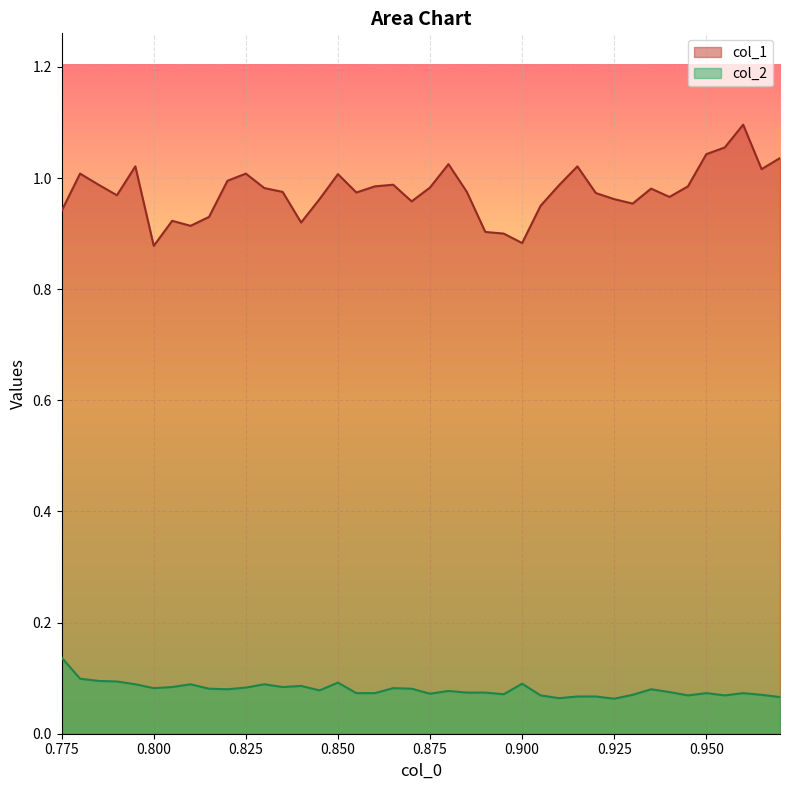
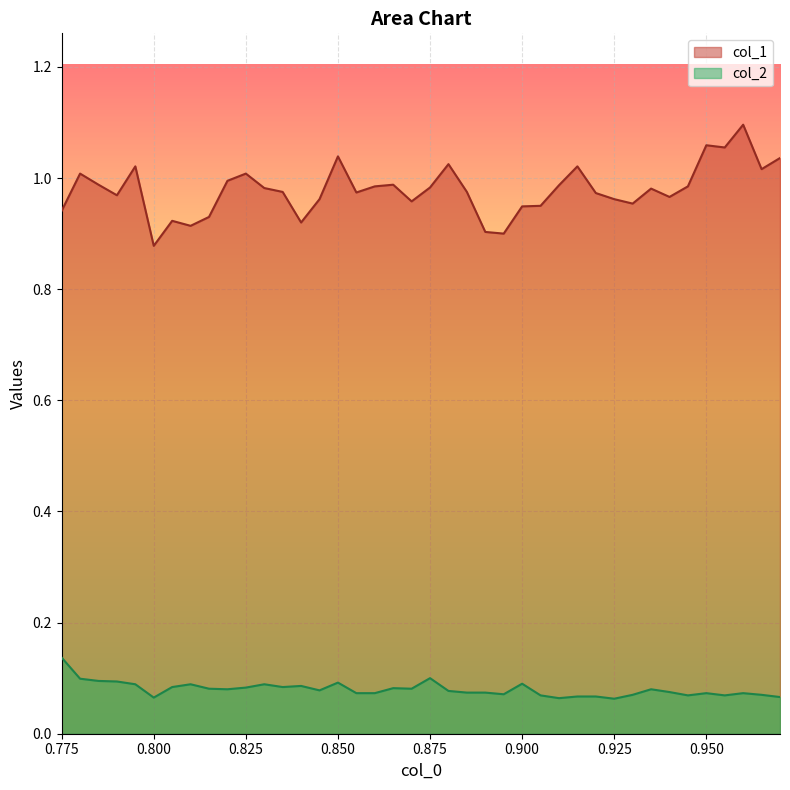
  {
    "col_1": {
      "0.775": 0.94,
      "0.800": 0.88,
      "0.825": 1.01,
-     "0.850": 1.01,
+     "0.850": 1.04,
      "0.875": 0.98,
-     "0.900": 0.88,
+     "0.900": 0.95,
      "0.925": 0.96,
-     "0.950": 1.04
+     "0.950": 1.06
    },
    "col_2": {
      "0.775": 0.14,
-     "0.800": 0.08,
+     "0.800": 0.07,
      "0.825": 0.08,
      "0.850": 0.09,
-     "0.875": 0.07,
+     "0.875": 0.10,
      "0.900": 0.09,
      "0.925": 0.06,
      "0.950": 0.07
    }
  }
